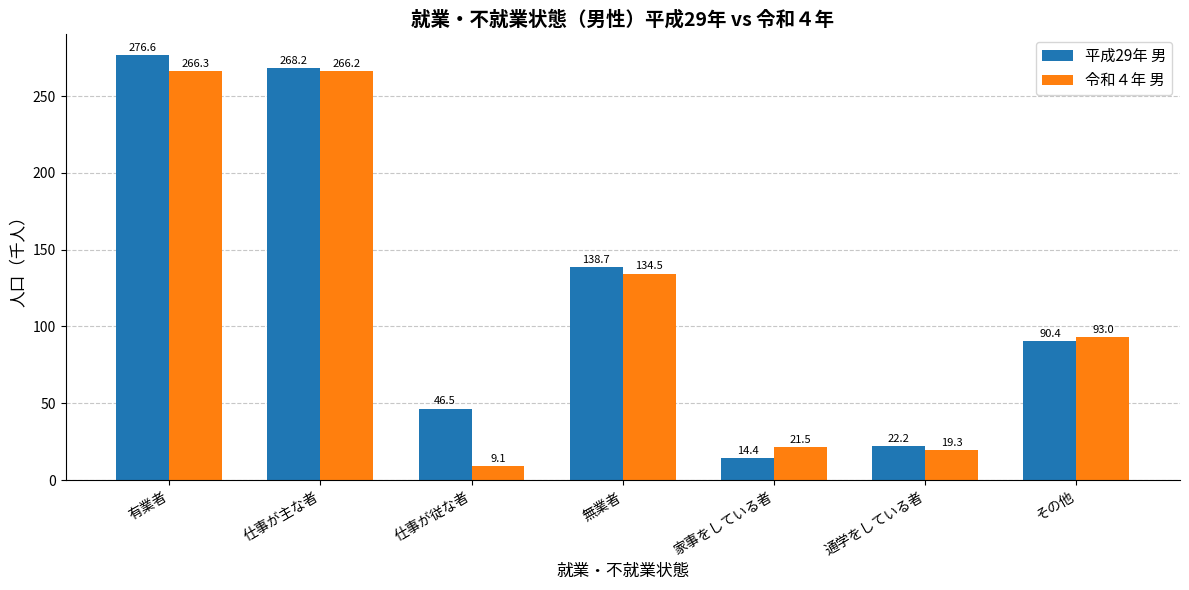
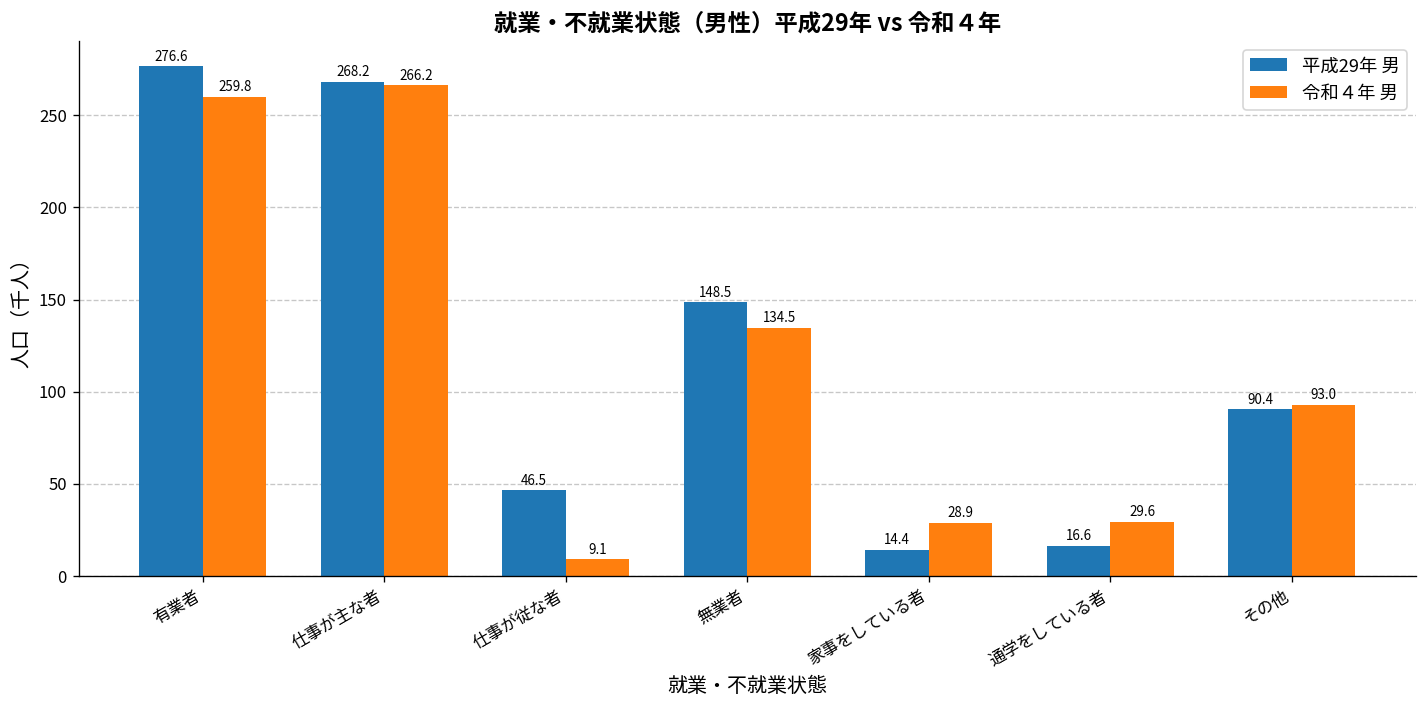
  {
    "平成29年 男": {
      "有業者": 276.6,
      "仕事が主な者": 268.2,
      "仕事が従な者": 46.5,
-     "無業者": 138.7,
+     "無業者": 148.5,
      "家事をしている者": 14.4,
-     "通学をしている者": 22.2,
+     "通学をしている者": 16.6,
      "その他": 90.4
    },
    "令和４年 男": {
-     "有業者": 266.3,
+     "有業者": 259.8,
      "仕事が主な者": 266.2,
      "仕事が従な者": 9.1,
      "無業者": 134.5,
-     "家事をしている者": 21.5,
-     "通学をしている者": 19.3,
+     "家事をしている者": 28.9,
+     "通学をしている者": 29.6,
      "その他": 93.0
    }
  }
